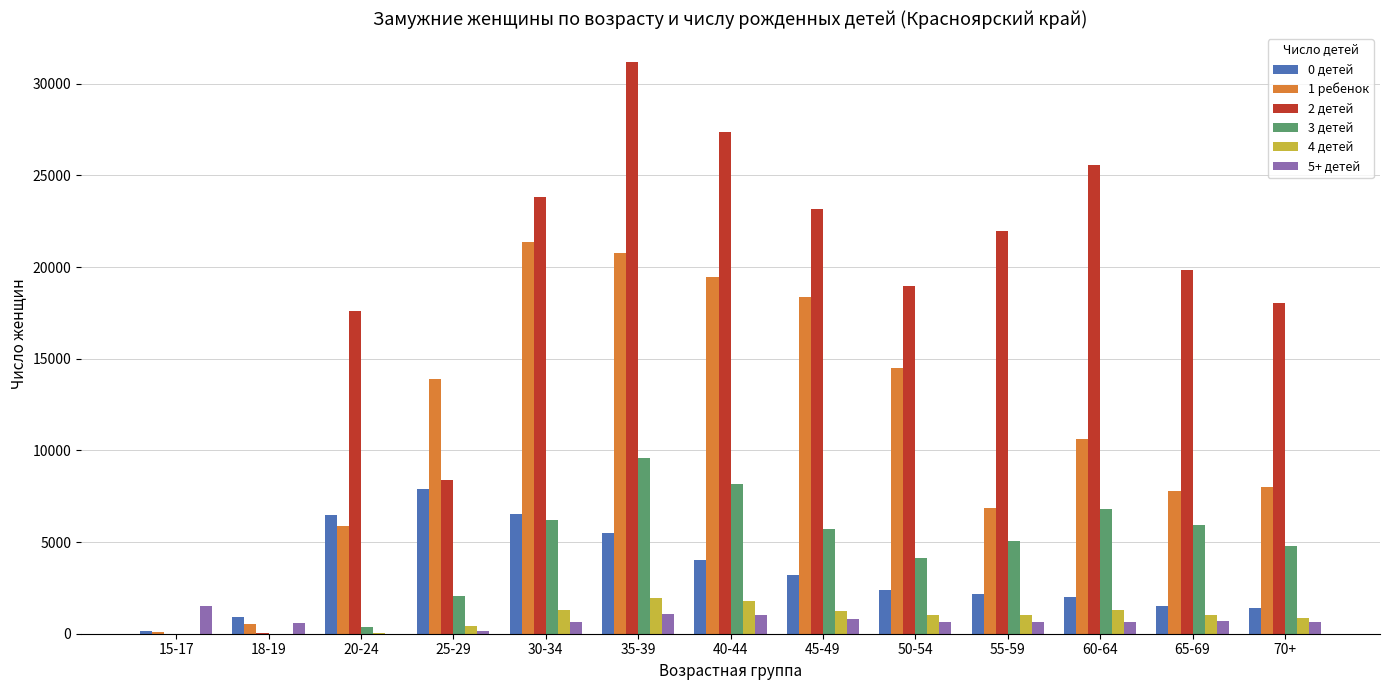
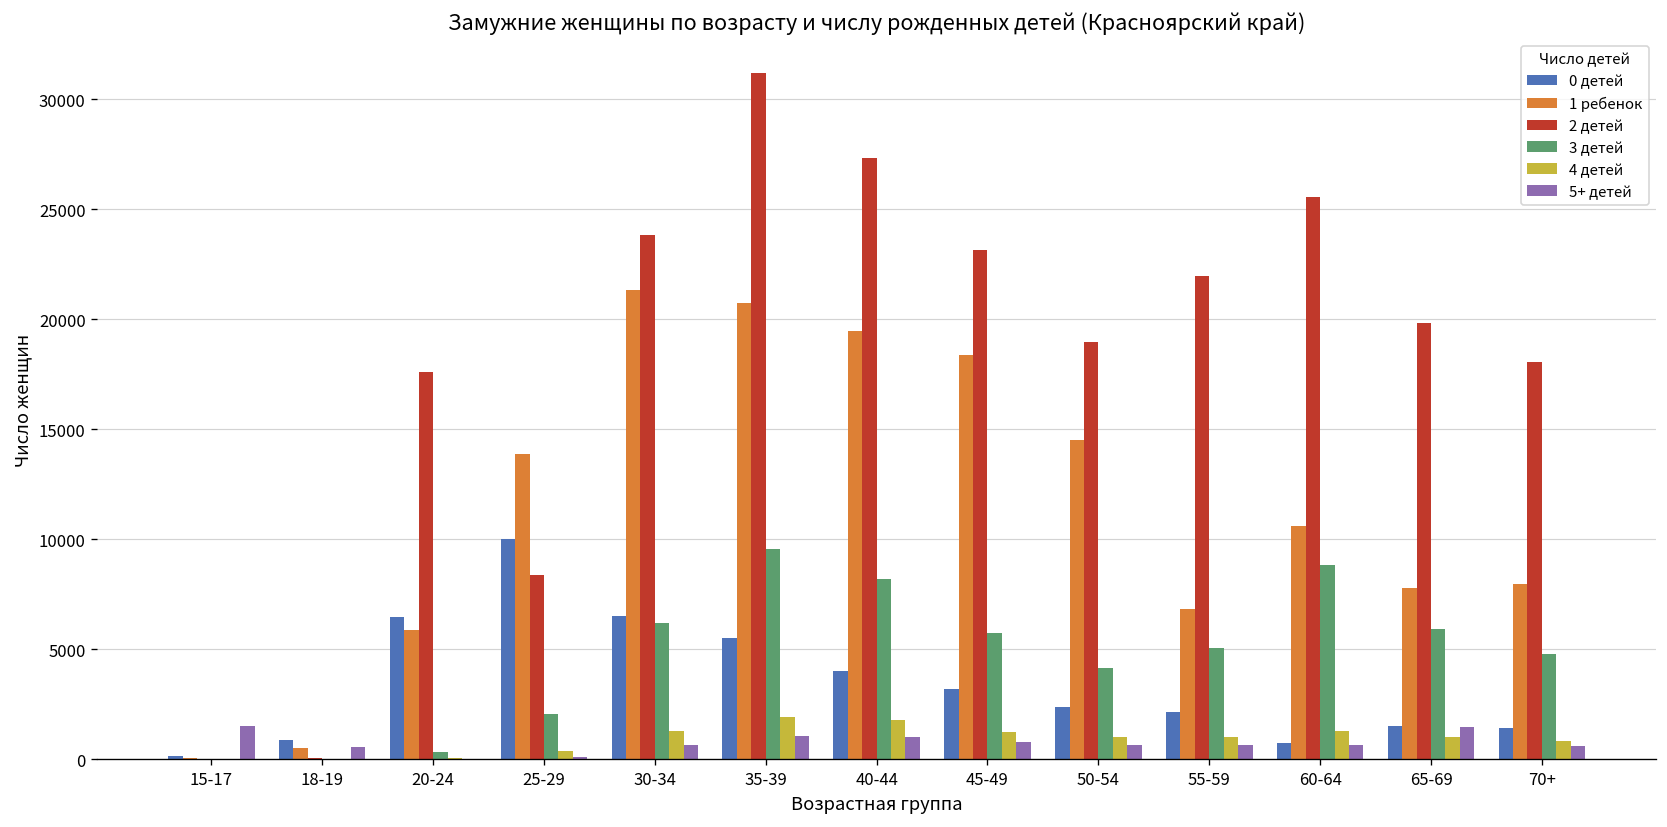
  {
    "0 детей": {
      "15-17": 100,
      "18-19": 900,
      "20-24": 6500,
-     "25-29": 7900,
+     "25-29": 10000,
      "30-34": 6500,
      "35-39": 5500,
      "40-44": 4000,
      "45-49": 3200,
      "50-54": 2400,
      "55-59": 2100,
-     "60-64": 2000,
+     "60-64": 800,
      "65-69": 1500,
      "70+": 1400
    },
    "1 ребенок": {
      "18-19": 500,
      "20-24": 5900,
      "25-29": 13900,
      "30-34": 21300,
      "35-39": 20800,
      "40-44": 19500,
      "45-49": 18400,
      "50-54": 14500,
      "55-59": 6900,
      "60-64": 10600,
      "65-69": 7800,
      "70+": 8000
    },
    "2 детей": {
      "20-24": 17600,
      "25-29": 8400,
      "30-34": 23800,
      "35-39": 31200,
      "40-44": 27300,
      "45-49": 23200,
      "50-54": 19000,
      "55-59": 22000,
      "60-64": 25600,
      "65-69": 19800,
      "70+": 18000
    },
    "3 детей": {
      "15-17": 0,
      "20-24": 400,
      "25-29": 2000,
      "30-34": 6200,
      "35-39": 9600,
      "40-44": 8200,
      "45-49": 5700,
      "50-54": 4100,
      "55-59": 5000,
-     "60-64": 6800,
+     "60-64": 8800,
      "65-69": 5900,
      "70+": 4800
    },
    "4 детей": {
      "15-17": 0,
      "18-19": 0,
      "25-29": 400,
      "30-34": 1300,
      "35-39": 1900,
      "40-44": 1800,
      "45-49": 1300,
      "50-54": 1000,
      "55-59": 1000,
      "60-64": 1300,
      "65-69": 1000,
      "70+": 900
    },
    "5+ детей": {
      "15-17": 1500,
      "18-19": 600,
      "30-34": 600,
      "35-39": 1100,
      "40-44": 1000,
      "45-49": 800,
      "50-54": 600,
      "55-59": 700,
      "60-64": 600,
-     "65-69": 700,
+     "65-69": 1500,
      "70+": 600
    }
  }
